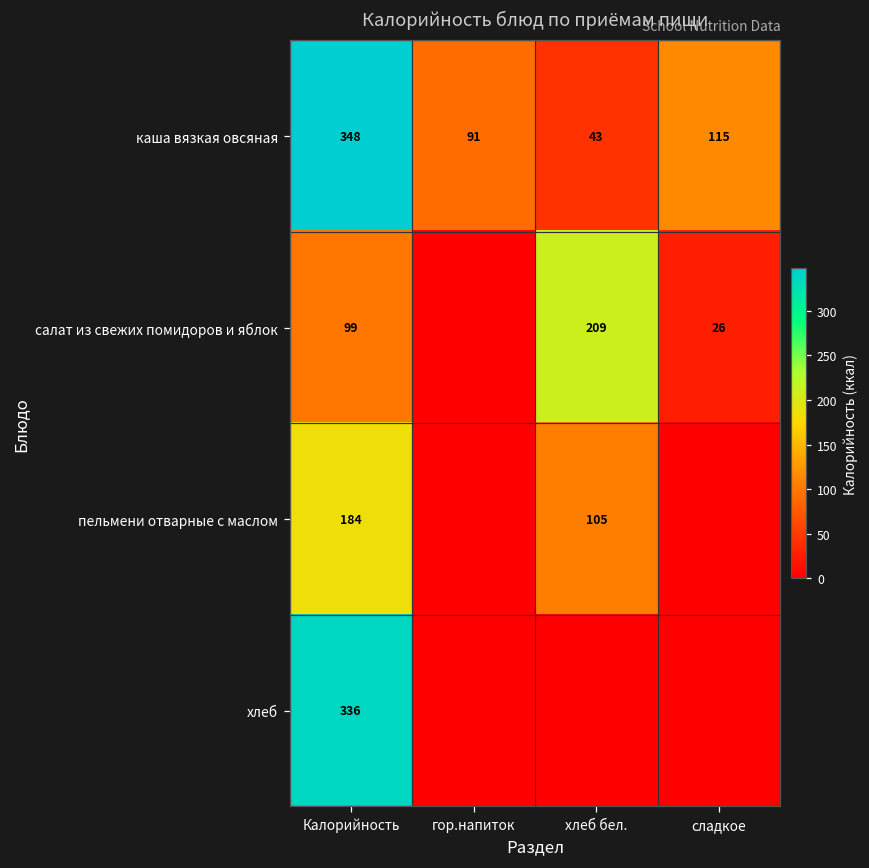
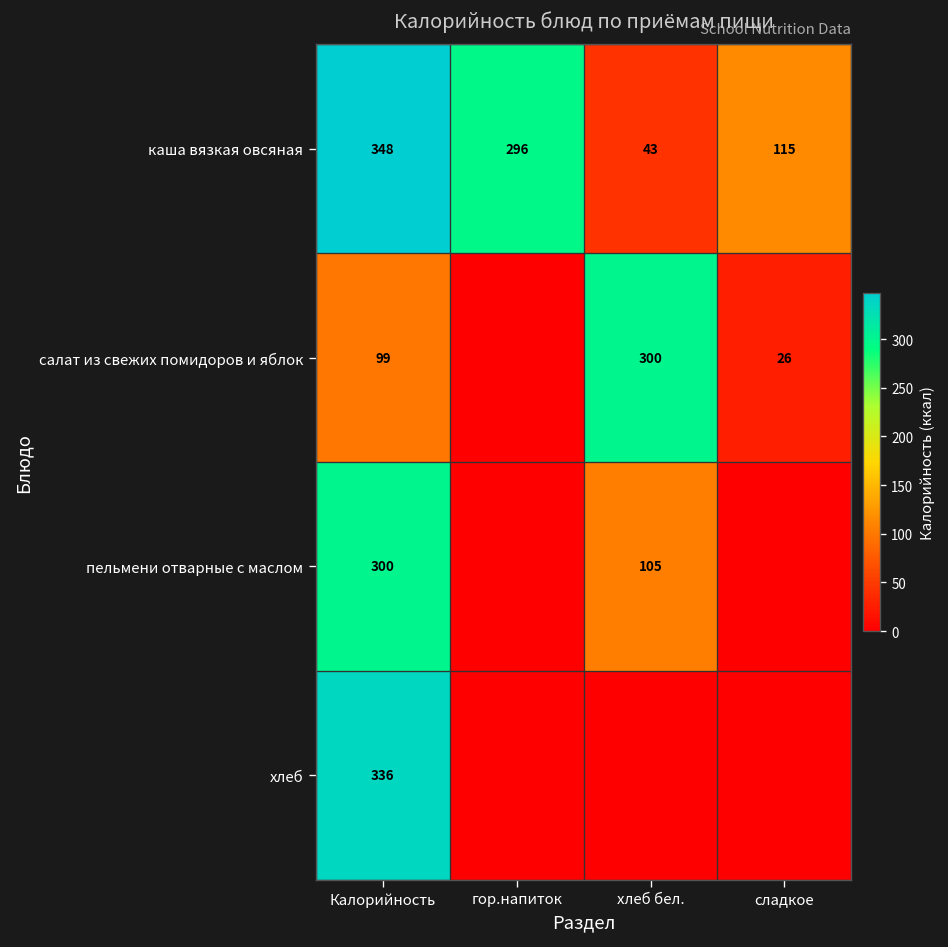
  {
    "каша вязкая овсяная": {
      "Калорийность": 348,
-     "гор.напиток": 91,
+     "гор.напиток": 296,
      "хлеб бел.": 43,
      "сладкое": 115
    },
    "салат из свежих помидоров и яблок": {
      "Калорийность": 99,
-     "хлеб бел.": 209,
+     "хлеб бел.": 300,
      "сладкое": 26
    },
    "пельмени отварные с маслом": {
-     "Калорийность": 184,
+     "Калорийность": 300,
      "хлеб бел.": 105
    },
    "хлеб": {
      "Калорийность": 336
    }
  }
